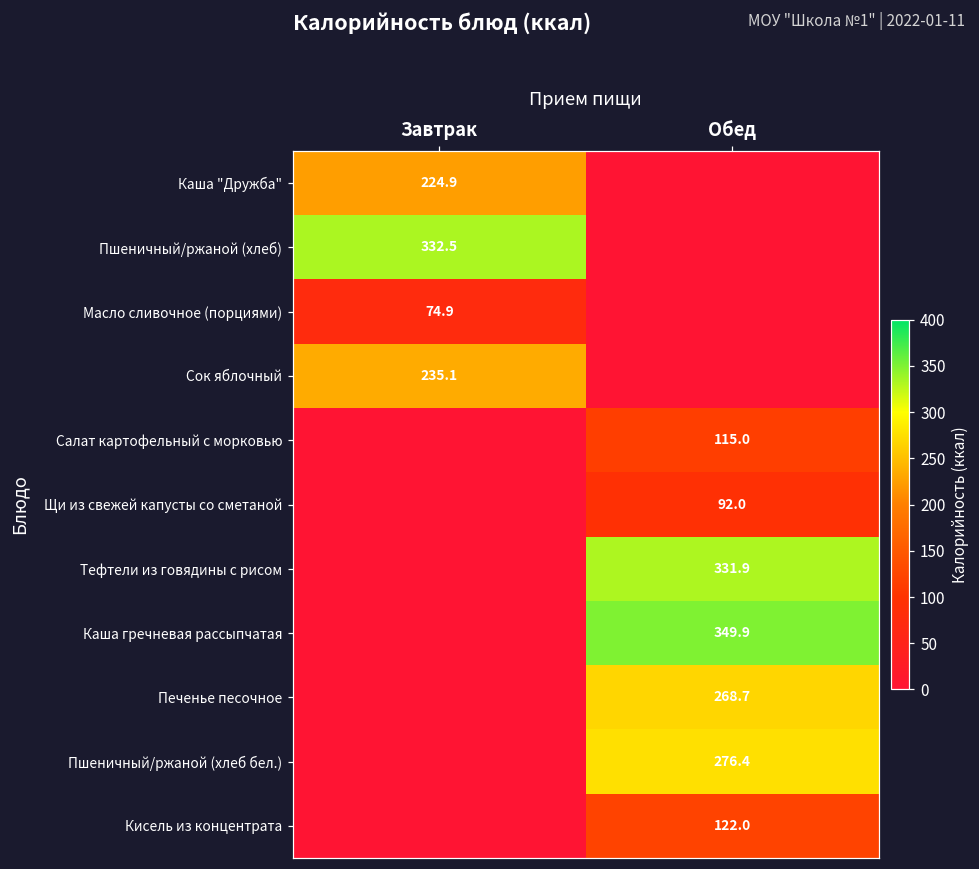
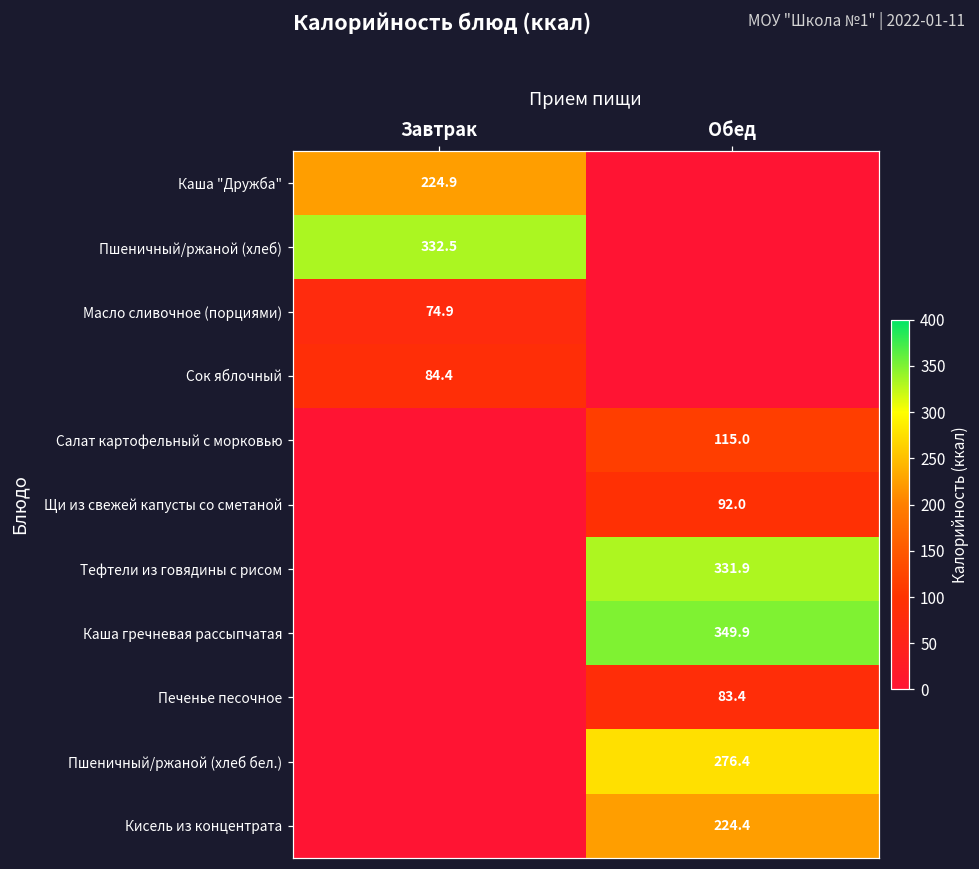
  {
    "Сок яблочный": {
-     "Завтрак": 235.1
+     "Завтрак": 84.4
    },
    "Печенье песочное": {
-     "Обед": 268.7
+     "Обед": 83.4
    },
    "Кисель из концентрата": {
-     "Обед": 122.0
+     "Обед": 224.4
    }
  }
